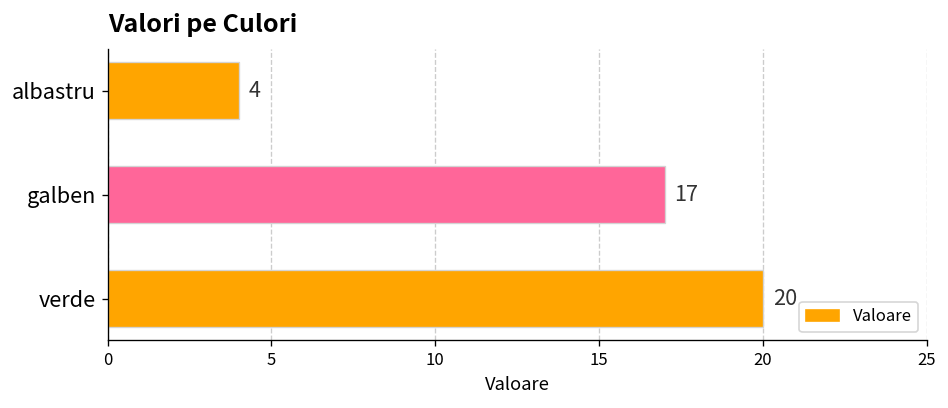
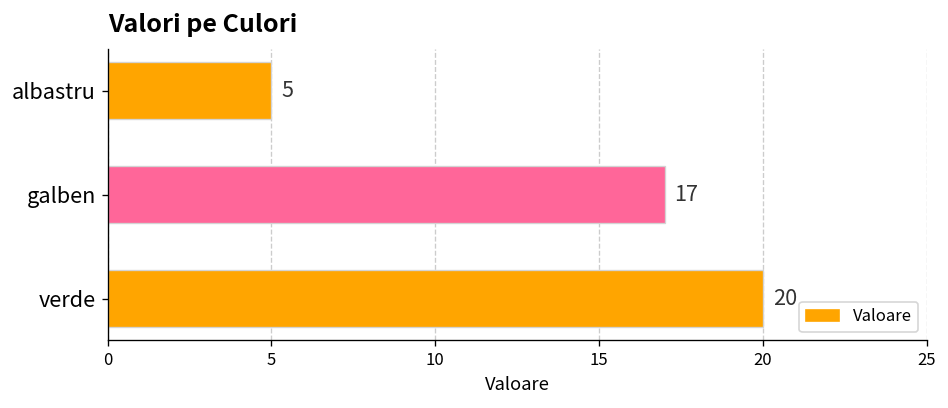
  {
-   "albastru": 4,
+   "albastru": 5,
    "galben": 17,
    "verde": 20
  }
